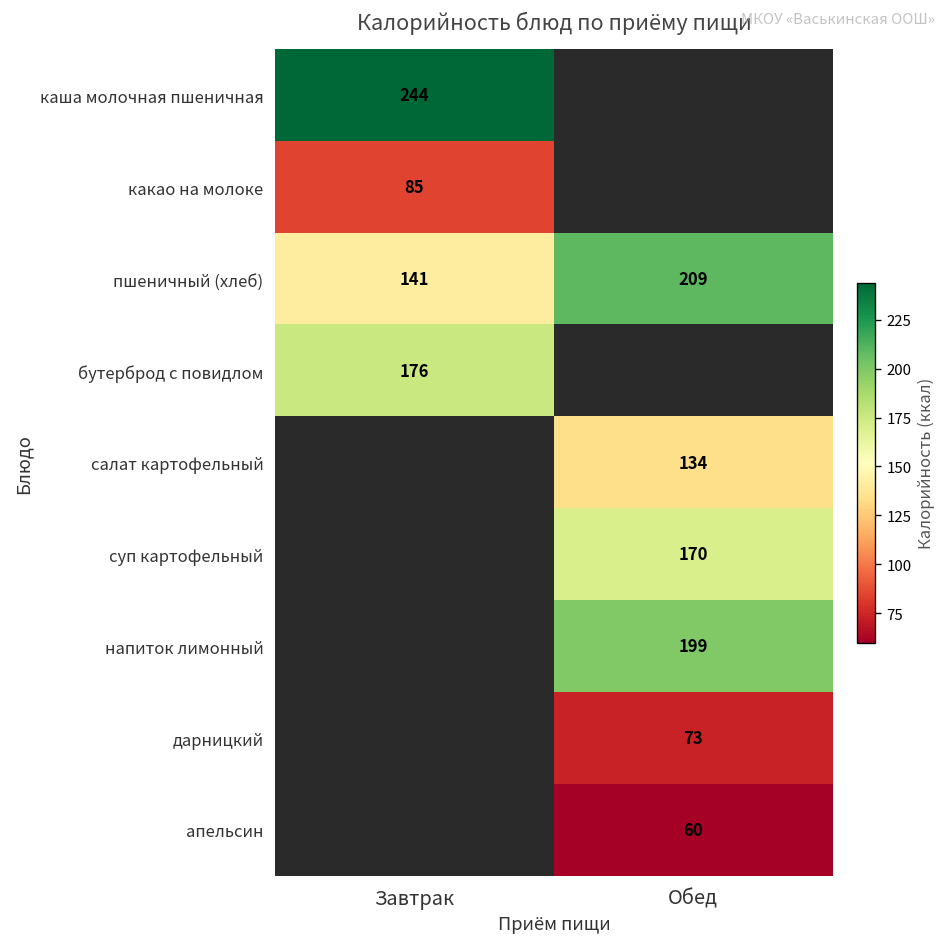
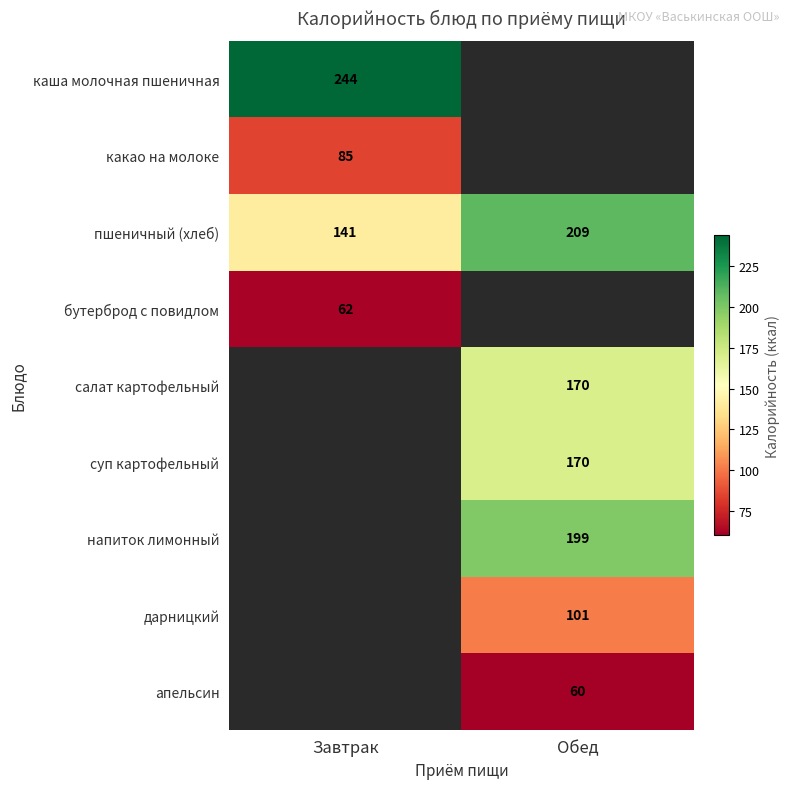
  {
    "каша молочная пшеничная": {
      "Завтрак": 244
    },
    "какао на молоке": {
      "Завтрак": 85
    },
    "пшеничный (хлеб)": {
      "Завтрак": 141,
      "Обед": 209
    },
    "бутерброд с повидлом": {
-     "Завтрак": 176
+     "Завтрак": 62
    },
    "салат картофельный": {
-     "Обед": 134
+     "Обед": 170
    },
    "суп картофельный": {
      "Обед": 170
    },
    "напиток лимонный": {
      "Обед": 199
    },
    "дарницкий": {
-     "Обед": 73
+     "Обед": 101
    },
    "апельсин": {
      "Обед": 60
    }
  }
